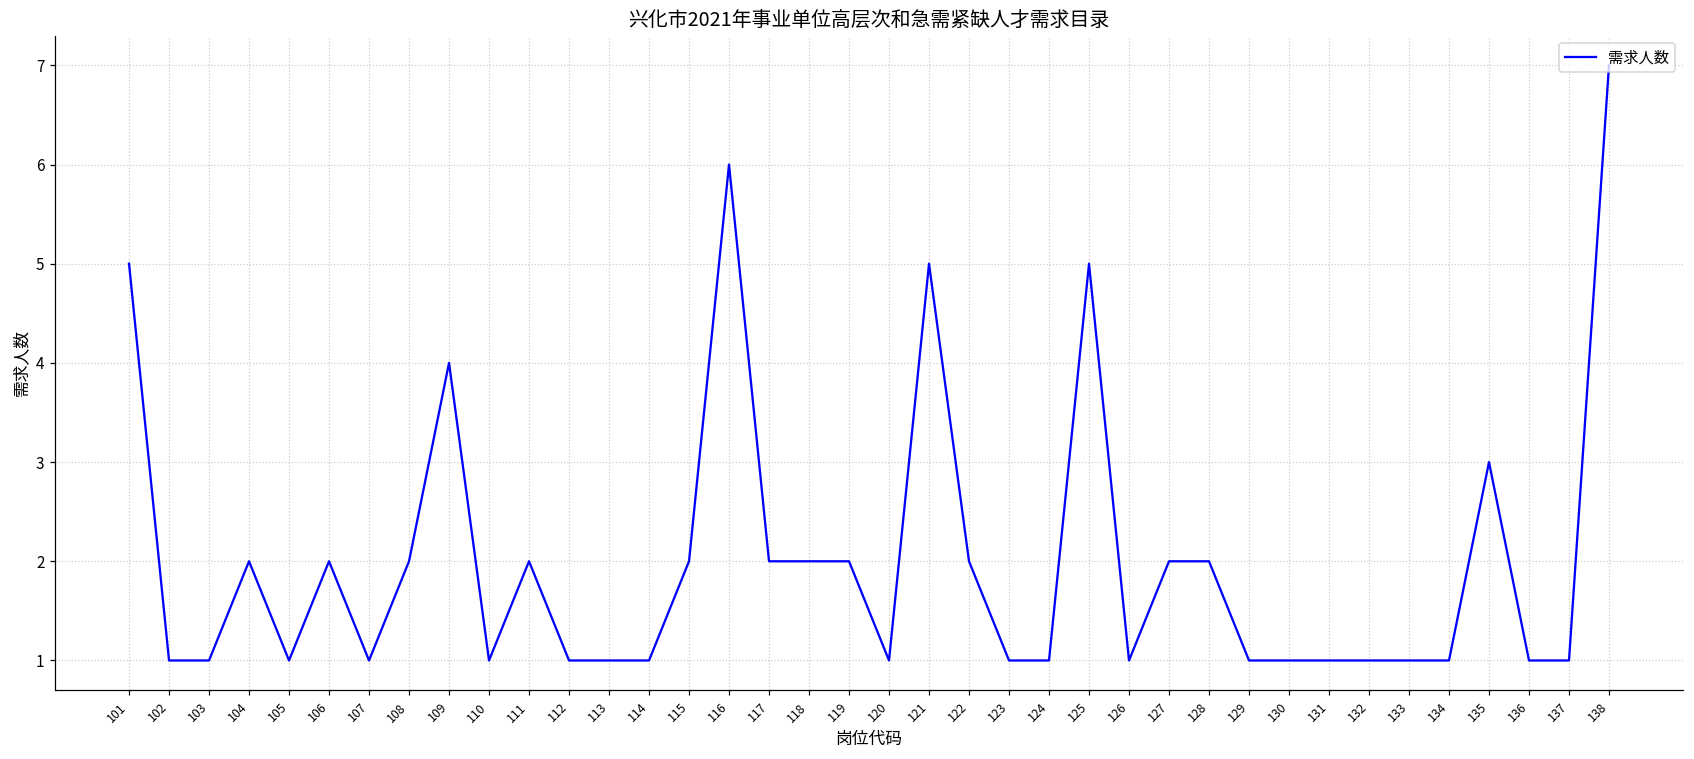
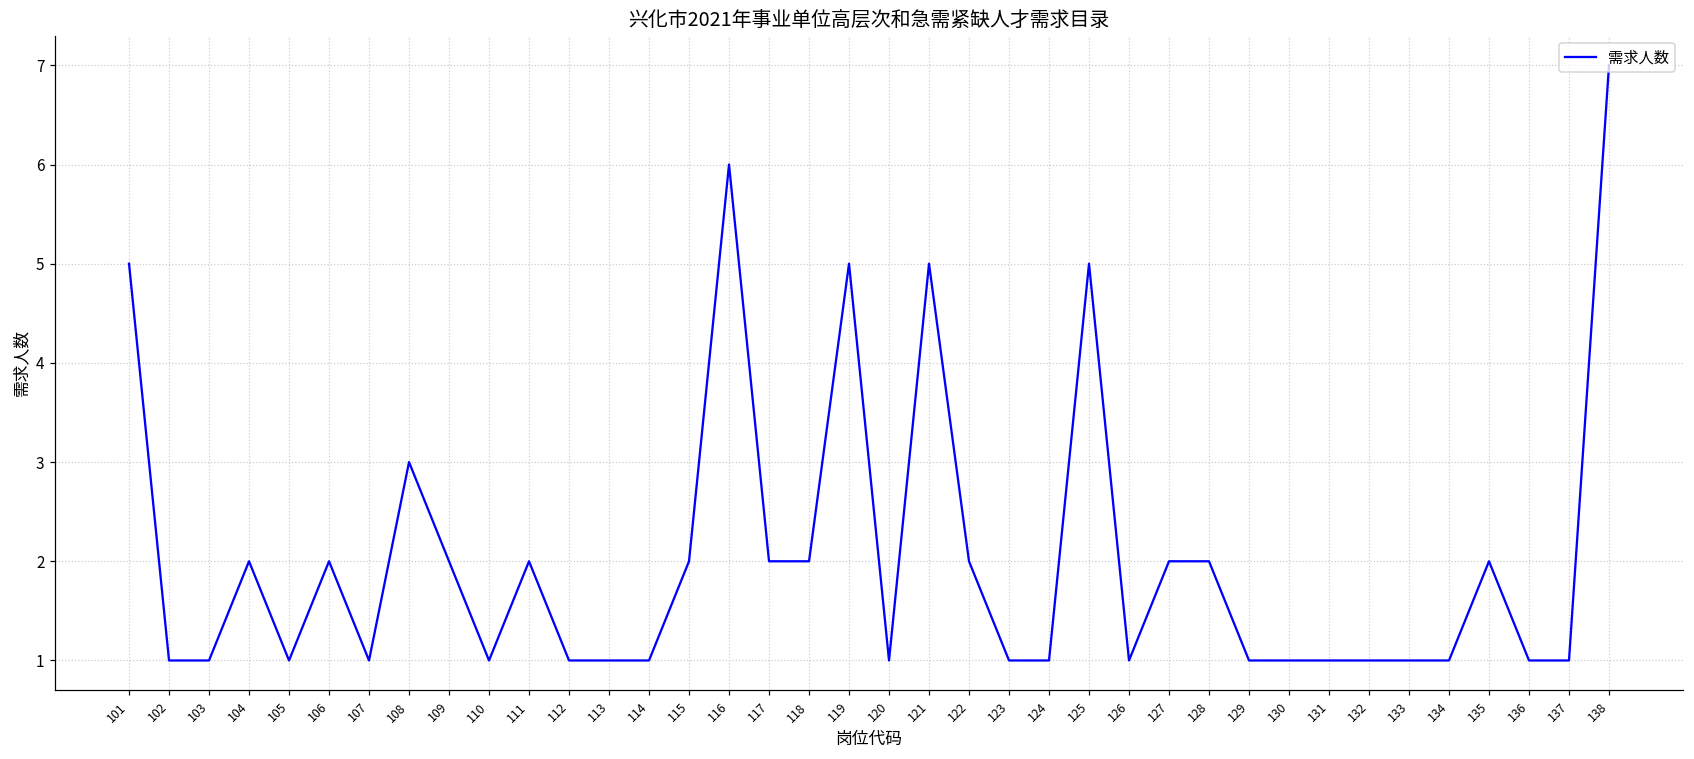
  {
    "101": 5,
    "102": 1,
    "103": 1,
    "104": 2,
    "105": 1,
    "106": 2,
    "107": 1,
-   "108": 2,
-   "109": 4,
+   "108": 3,
+   "109": 2,
    "110": 1,
    "111": 2,
    "112": 1,
    "113": 1,
    "114": 1,
    "115": 2,
    "116": 6,
    "117": 2,
    "118": 2,
-   "119": 2,
+   "119": 5,
    "120": 1,
    "121": 5,
    "122": 2,
    "123": 1,
    "124": 1,
    "125": 5,
    "126": 1,
    "127": 2,
    "128": 2,
    "129": 1,
    "130": 1,
    "131": 1,
    "132": 1,
    "133": 1,
    "134": 1,
-   "135": 3,
+   "135": 2,
    "136": 1,
    "137": 1
  }
